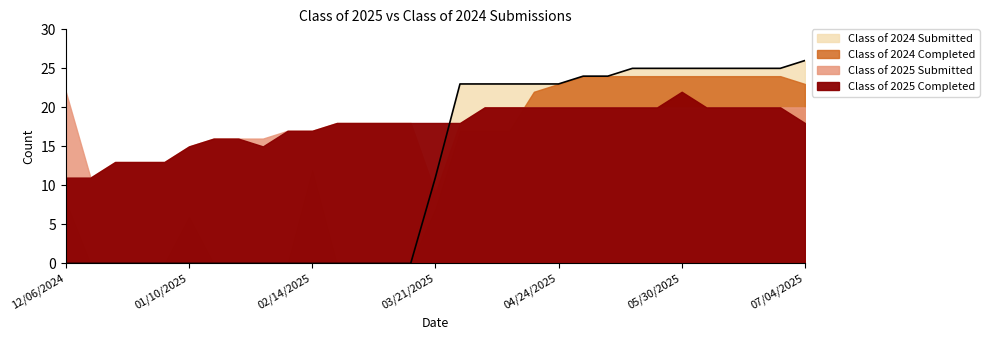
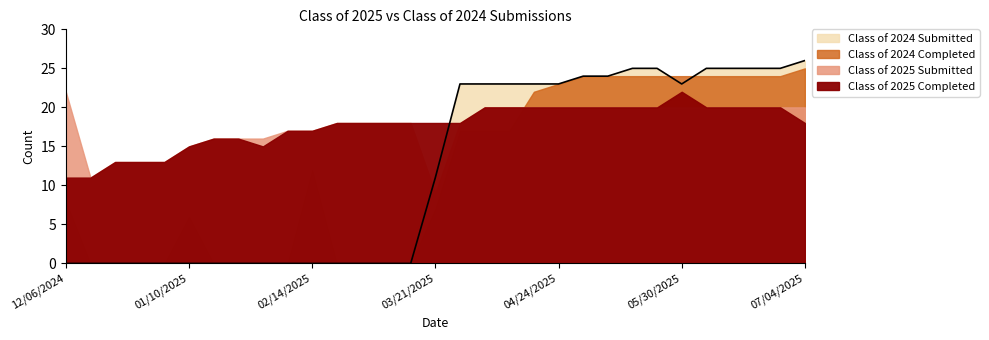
  {
    "Class of 2024 Submitted": {
      "12/06/2024": 0,
      "01/10/2025": 0,
      "02/14/2025": 0,
      "03/21/2025": 11,
-     "05/30/2025": 25,
+     "05/30/2025": 23,
      "07/04/2025": 26
    },
    "Class of 2024 Completed": {
      "12/06/2024": 8,
      "01/10/2025": 6,
      "02/14/2025": 12,
      "03/21/2025": 7,
      "05/30/2025": 24,
-     "07/04/2025": 23
+     "07/04/2025": 25
    },
    "Class of 2025 Submitted": {
      "12/06/2024": 22,
      "03/21/2025": 9,
      "05/30/2025": 20,
      "07/04/2025": 20
    },
    "Class of 2025 Completed": {
      "12/06/2024": 11,
      "03/21/2025": 18,
      "05/30/2025": 22,
      "07/04/2025": 18
    }
  }
